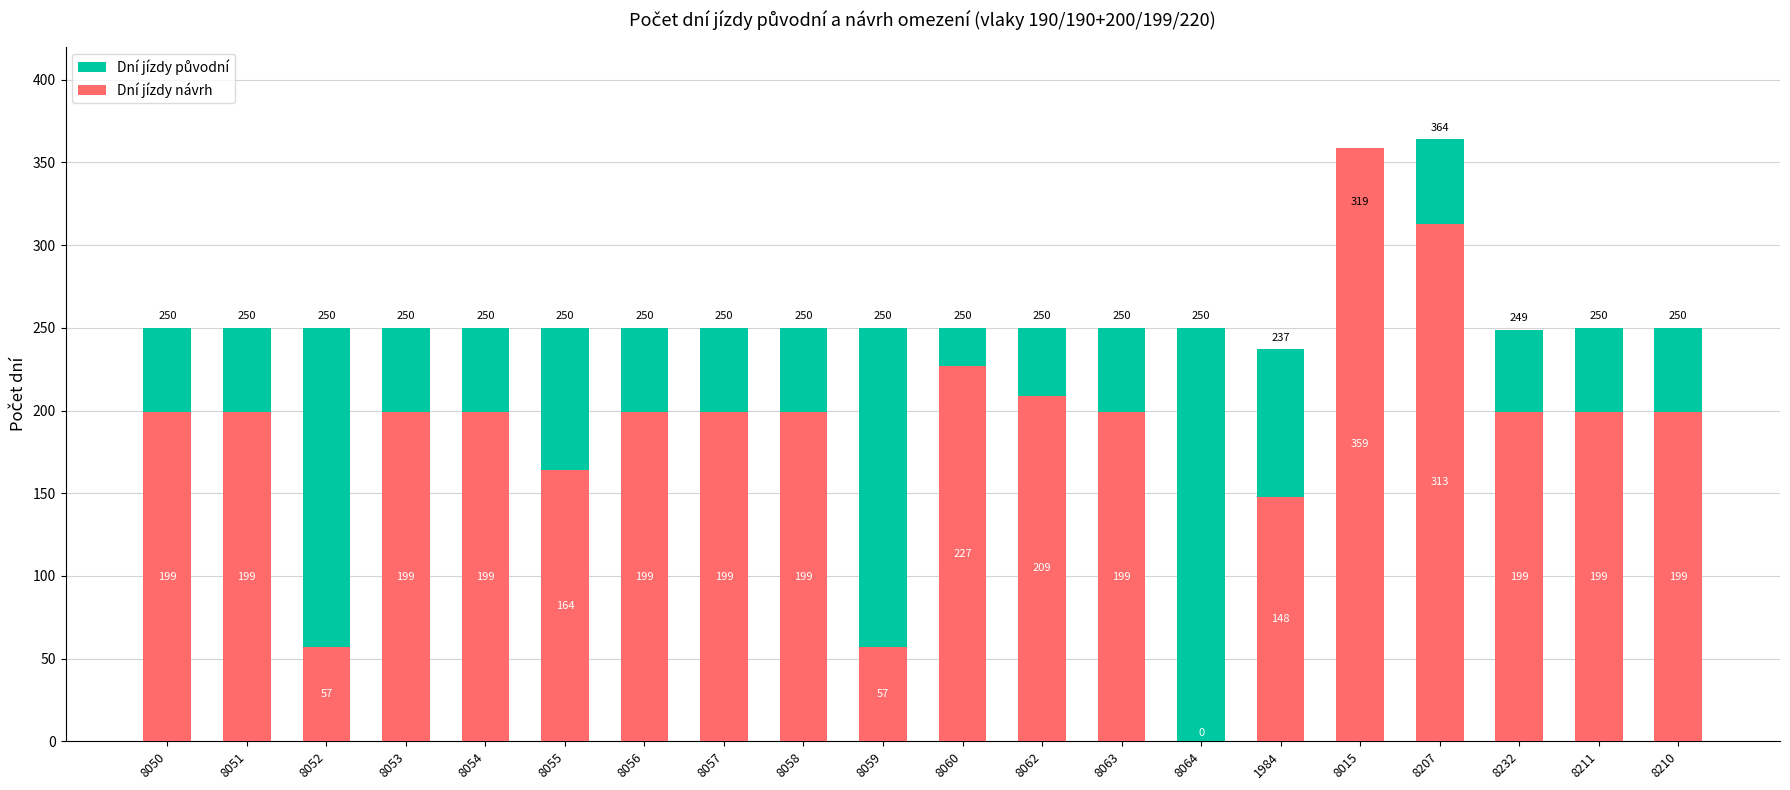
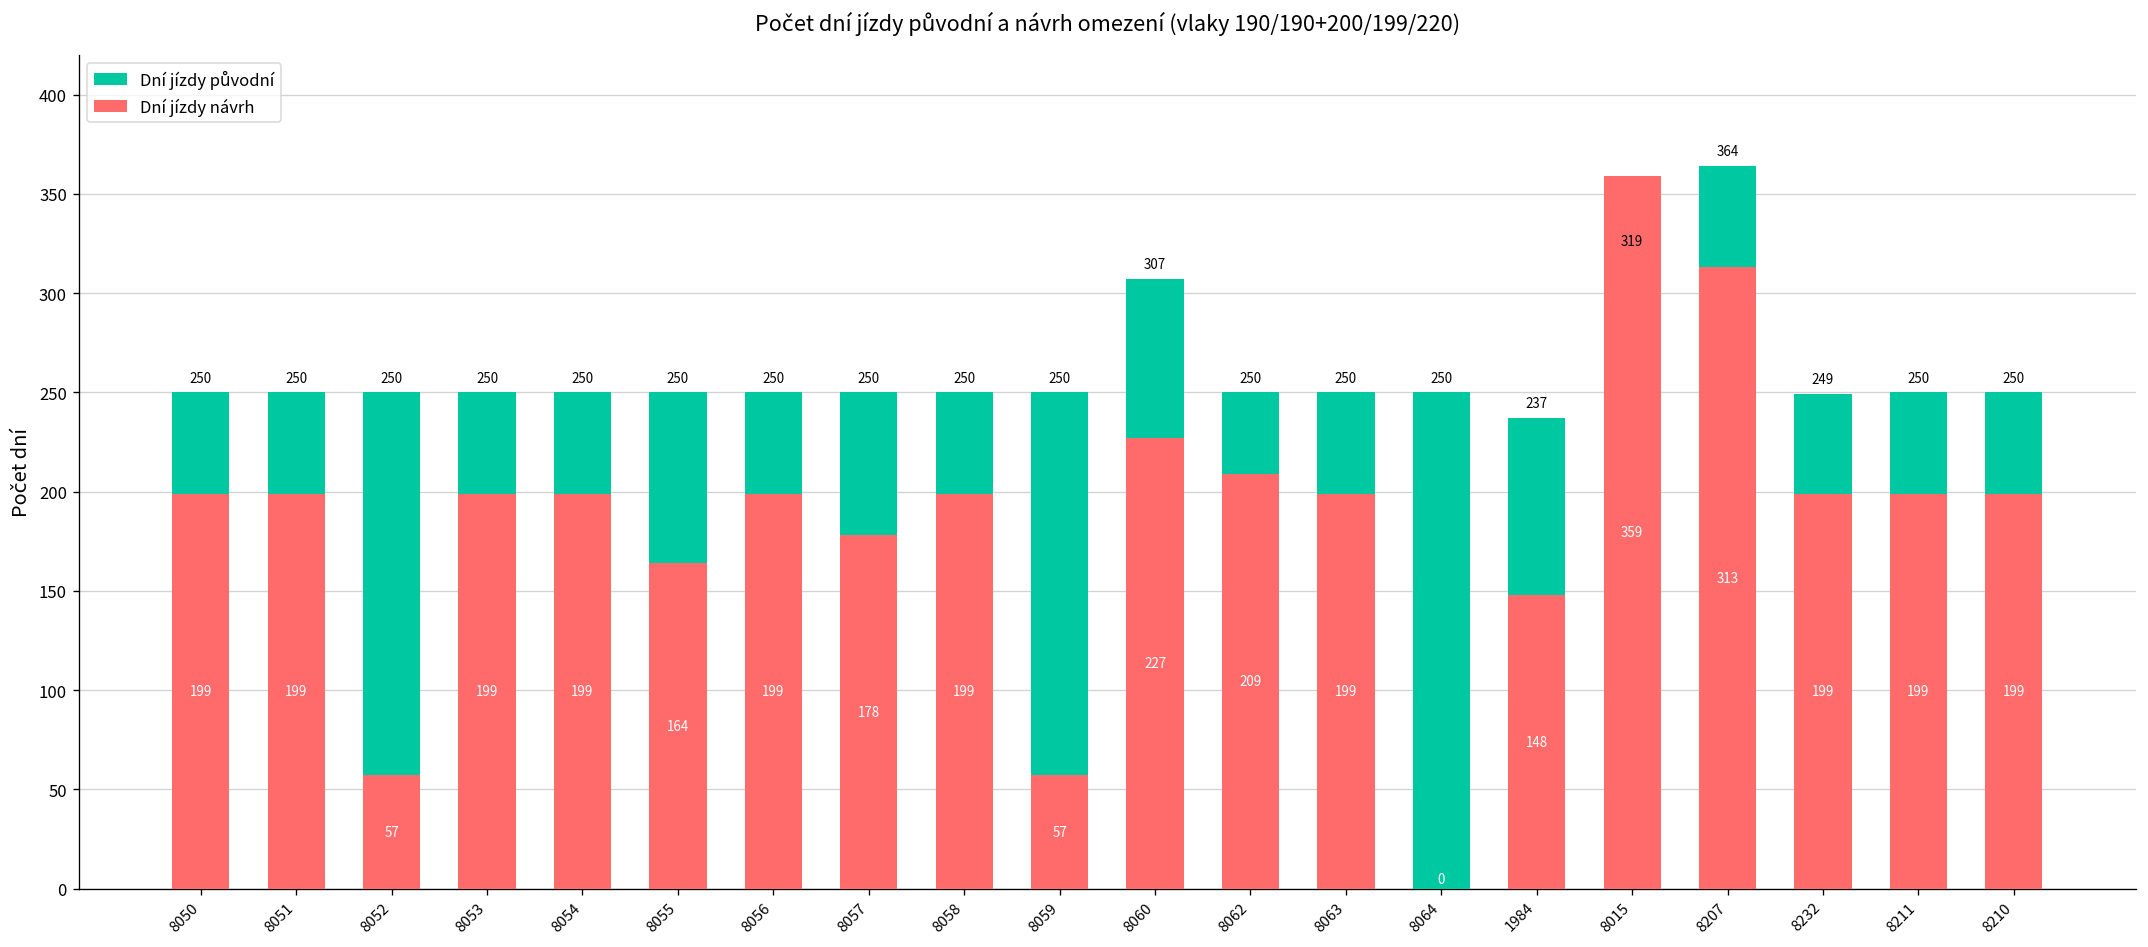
  {
    "Dní jízdy původní": {
      "8050": 250,
      "8051": 250,
      "8052": 250,
      "8053": 250,
      "8054": 250,
      "8055": 250,
      "8056": 250,
      "8057": 250,
      "8058": 250,
      "8059": 250,
-     "8060": 250,
+     "8060": 307,
      "8062": 250,
      "8063": 250,
      "8064": 250,
      "1984": 237,
      "8207": 364,
      "8232": 249,
      "8211": 250,
      "8210": 250
    },
    "Dní jízdy návrh": {
-     "8057": 199,
+     "8057": 178,
      "8064": 0
    }
  }
